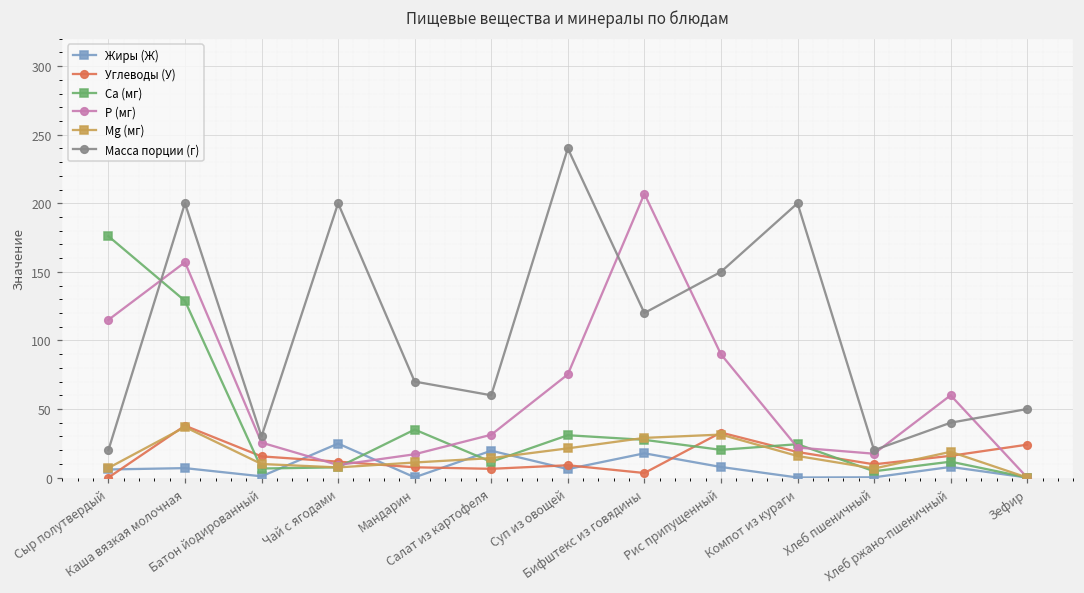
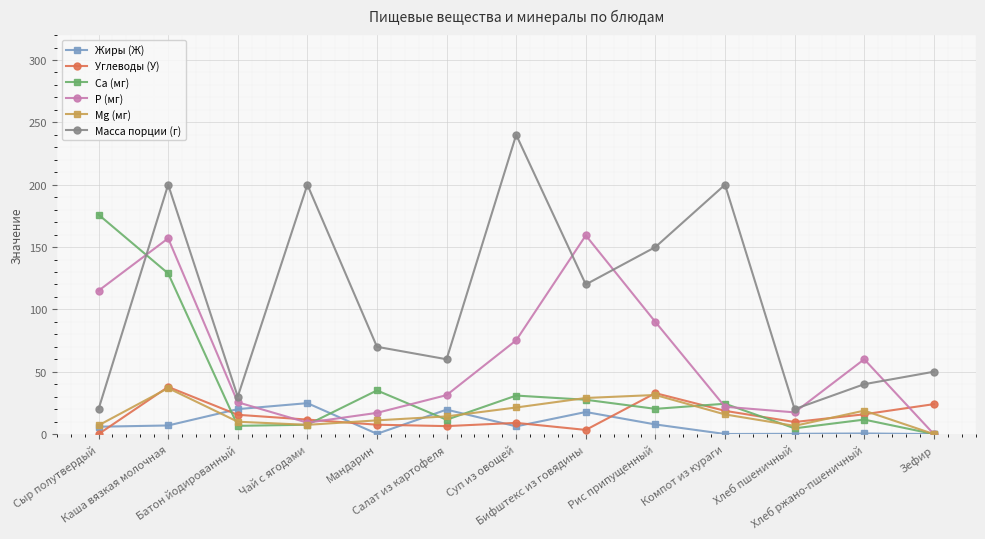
  {
    "Жиры (Ж)": {
      "Каша вязкая молочная": 7,
-     "Батон йодированный": 1,
+     "Батон йодированный": 20,
      "Чай с ягодами": 25,
      "Мандарин": 0,
      "Салат из картофеля": 20,
      "Суп из овощей": 6,
      "Бифштекс из говядины": 18,
      "Рис припущенный": 8,
      "Компот из кураги": 0,
      "Хлеб пшеничный": 0,
-     "Хлеб ржано-пшеничный": 8
+     "Хлеб ржано-пшеничный": 0
    },
    "Р (мг)": {
      "Сыр полутвердый": 115,
      "Каша вязкая молочная": 157,
      "Батон йодированный": 26,
      "Мандарин": 17,
      "Салат из картофеля": 31,
      "Суп из овощей": 75,
-     "Бифштекс из говядины": 207,
+     "Бифштекс из говядины": 159,
      "Рис припущенный": 90,
      "Компот из кураги": 22,
      "Хлеб пшеничный": 17,
      "Хлеб ржано-пшеничный": 60
    }
  }
